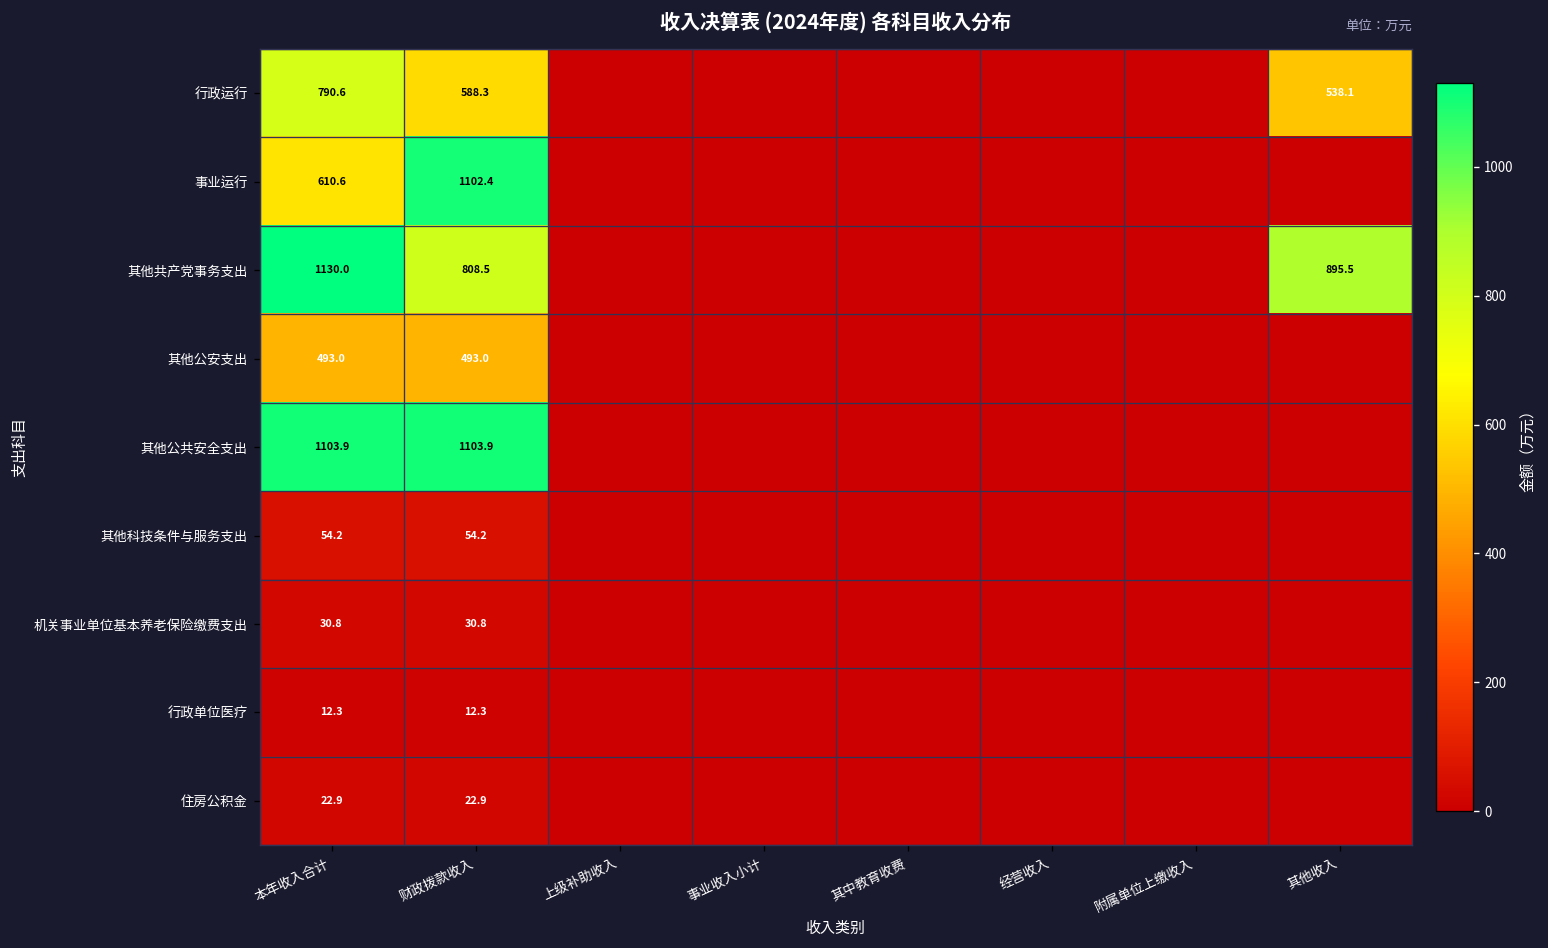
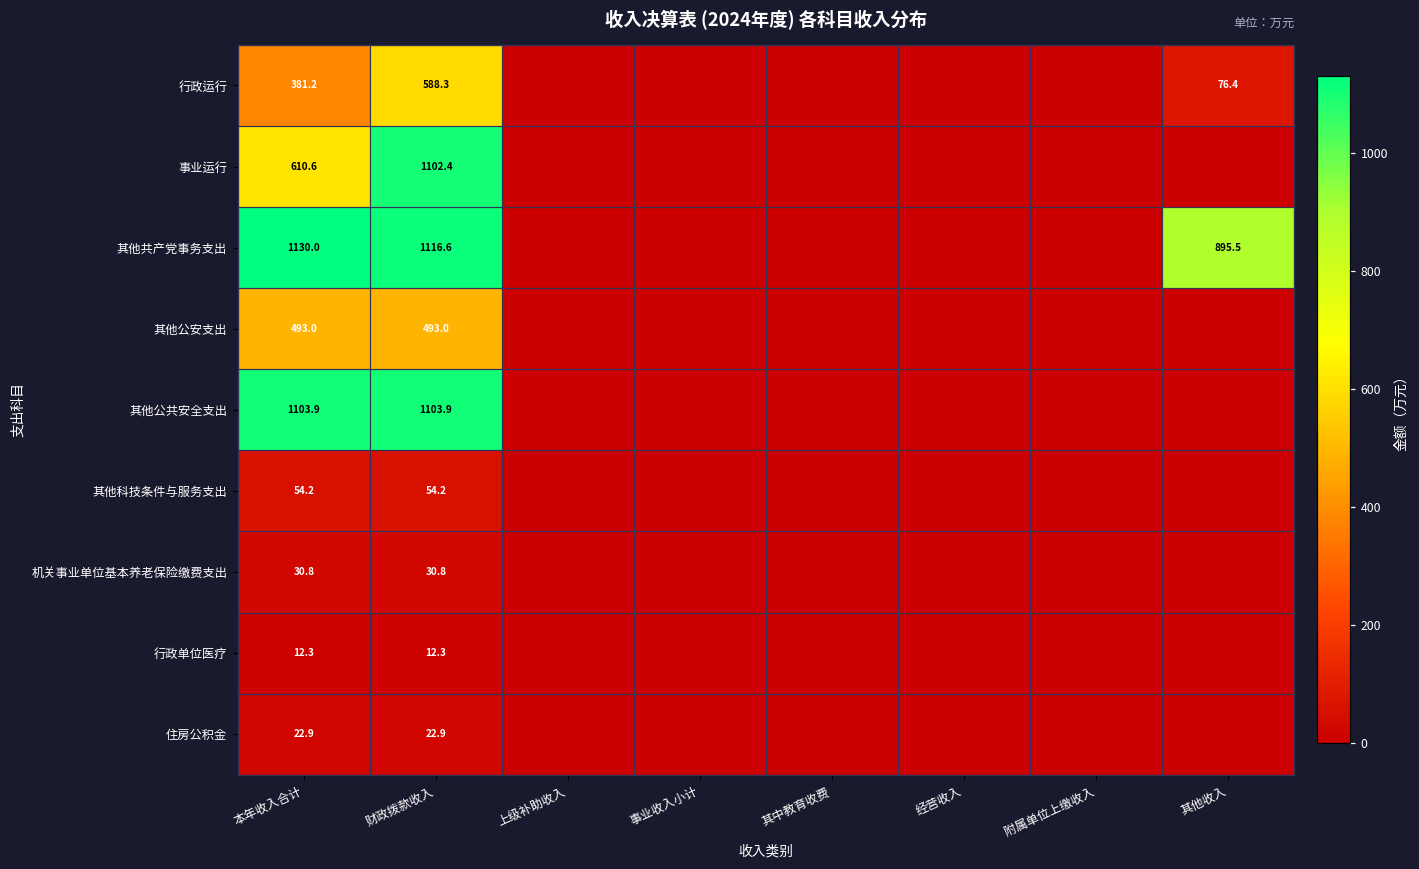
  {
    "行政运行": {
-     "本年收入合计": 790.6,
+     "本年收入合计": 381.2,
      "财政拨款收入": 588.3,
-     "其他收入": 538.1
+     "其他收入": 76.4
    },
    "事业运行": {
      "本年收入合计": 610.6,
      "财政拨款收入": 1102.4
    },
    "其他共产党事务支出": {
      "本年收入合计": 1130.0,
-     "财政拨款收入": 808.5,
+     "财政拨款收入": 1116.6,
      "其他收入": 895.5
    },
    "其他公安支出": {
      "本年收入合计": 493.0,
      "财政拨款收入": 493.0
    },
    "其他公共安全支出": {
      "本年收入合计": 1103.9,
      "财政拨款收入": 1103.9
    },
    "其他科技条件与服务支出": {
      "本年收入合计": 54.2,
      "财政拨款收入": 54.2
    },
    "机关事业单位基本养老保险缴费支出": {
      "本年收入合计": 30.8,
      "财政拨款收入": 30.8
    },
    "行政单位医疗": {
      "本年收入合计": 12.3,
      "财政拨款收入": 12.3
    },
    "住房公积金": {
      "本年收入合计": 22.9,
      "财政拨款收入": 22.9
    }
  }
